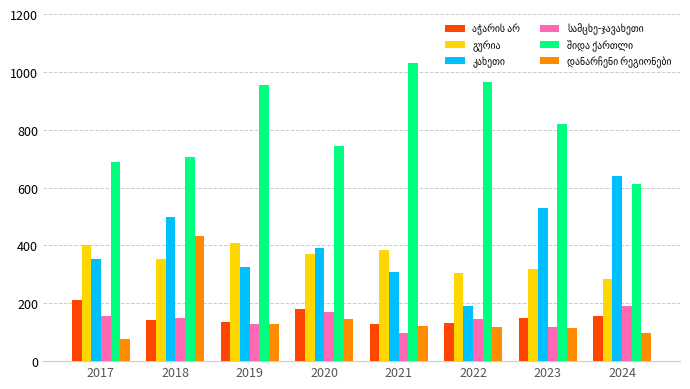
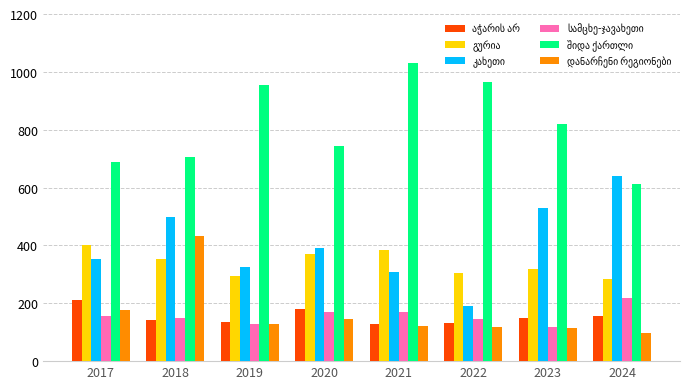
  {
    "აჭარის არ": {
      "2017": 210,
      "2018": 140,
      "2019": 140,
      "2020": 180,
      "2021": 130,
      "2022": 130,
      "2023": 150,
      "2024": 160
    },
    "გურია": {
      "2017": 400,
      "2018": 350,
-     "2019": 410,
+     "2019": 300,
      "2020": 370,
      "2021": 380,
      "2022": 300,
      "2023": 320,
      "2024": 290
    },
    "კახეთი": {
      "2017": 350,
      "2018": 500,
      "2019": 330,
      "2020": 390,
      "2021": 310,
      "2022": 190,
      "2023": 530,
      "2024": 640
    },
    "სამცხე-ჯავახეთი": {
      "2017": 160,
      "2018": 150,
      "2019": 130,
      "2020": 170,
-     "2021": 100,
+     "2021": 170,
      "2022": 150,
      "2023": 120,
-     "2024": 190
+     "2024": 220
    },
    "შიდა ქართლი": {
      "2017": 690,
      "2018": 700,
      "2019": 960,
      "2020": 740,
      "2021": 1030,
      "2022": 970,
      "2023": 820,
      "2024": 610
    },
    "დანარჩენი რეგიონები": {
-     "2017": 80,
+     "2017": 180,
      "2018": 430,
      "2019": 130,
      "2020": 150,
      "2021": 120,
      "2022": 120,
      "2023": 120,
      "2024": 100
    }
  }
